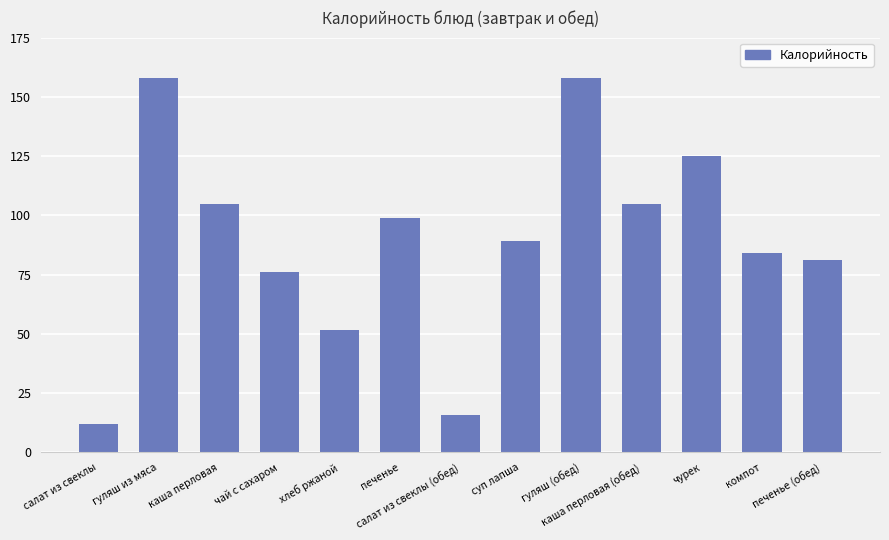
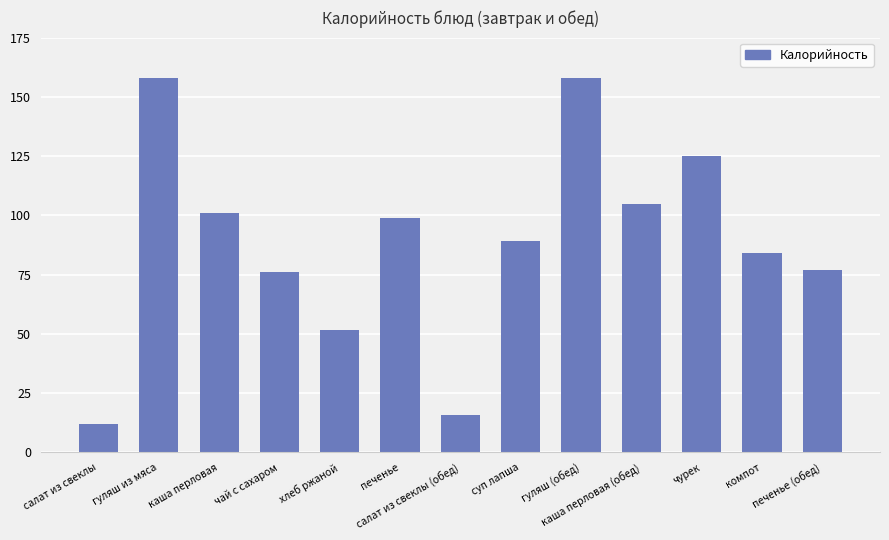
  {
    "салат из свеклы": 12,
    "гуляш из мяса": 158,
-   "каша перловая": 105,
+   "каша перловая": 101,
    "чай с сахаром": 76,
    "хлеб ржаной": 52,
    "печенье": 99,
    "салат из свеклы (обед)": 16,
    "суп лапша": 89,
    "гуляш (обед)": 158,
    "каша перловая (обед)": 105,
    "чурек": 125,
    "компот": 84,
-   "печенье (обед)": 81
+   "печенье (обед)": 77
  }
